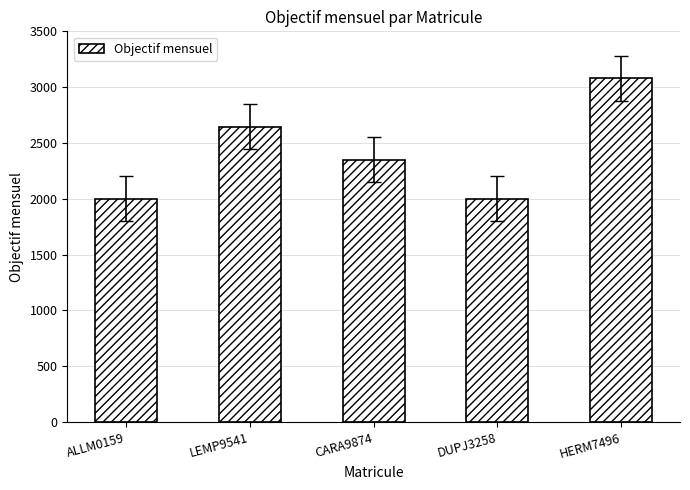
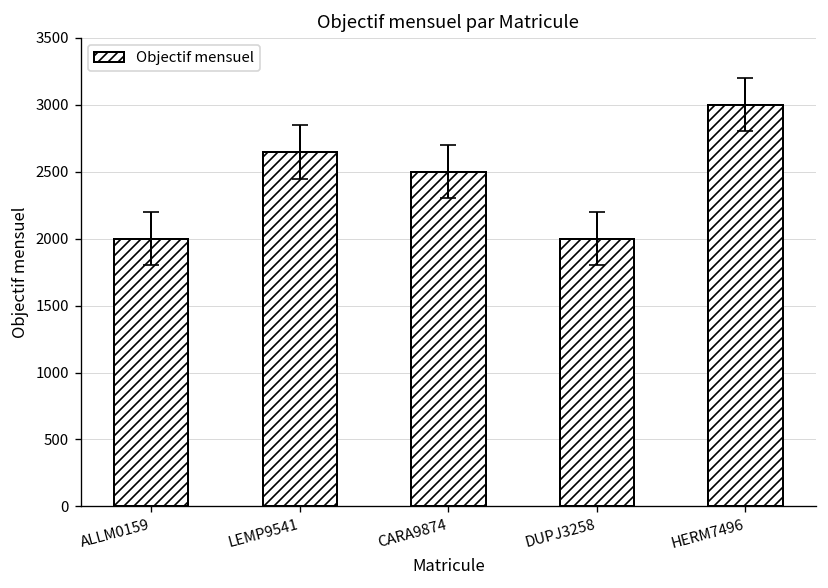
  {
    "Objectif mensuel": {
      "ALLM0159": 2000,
      "LEMP9541": 2650,
-     "CARA9874": 2350,
+     "CARA9874": 2500,
      "DUPJ3258": 2000,
-     "HERM7496": 3080
+     "HERM7496": 3000
    }
  }
